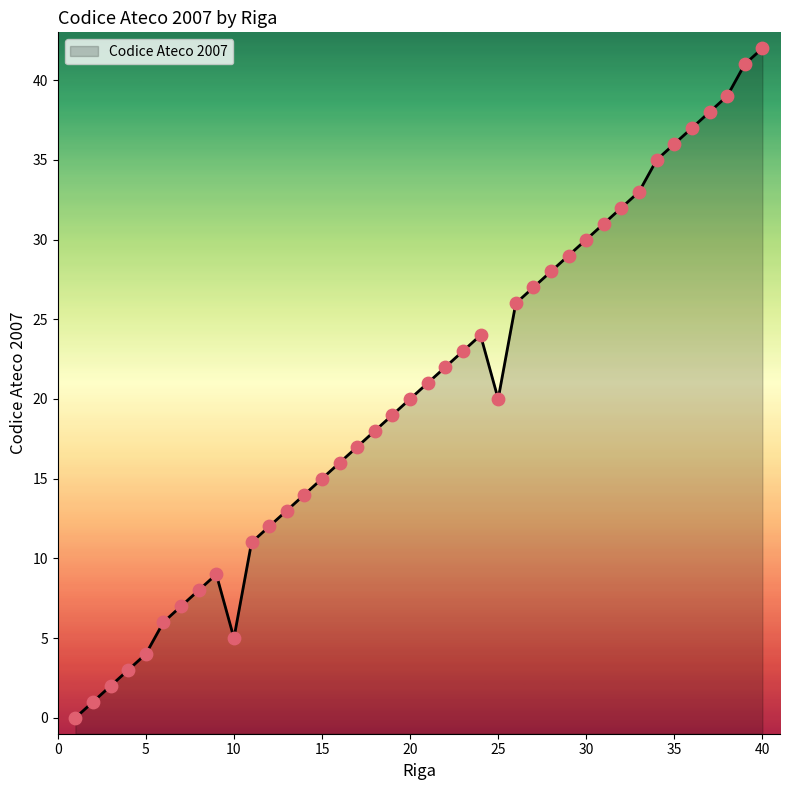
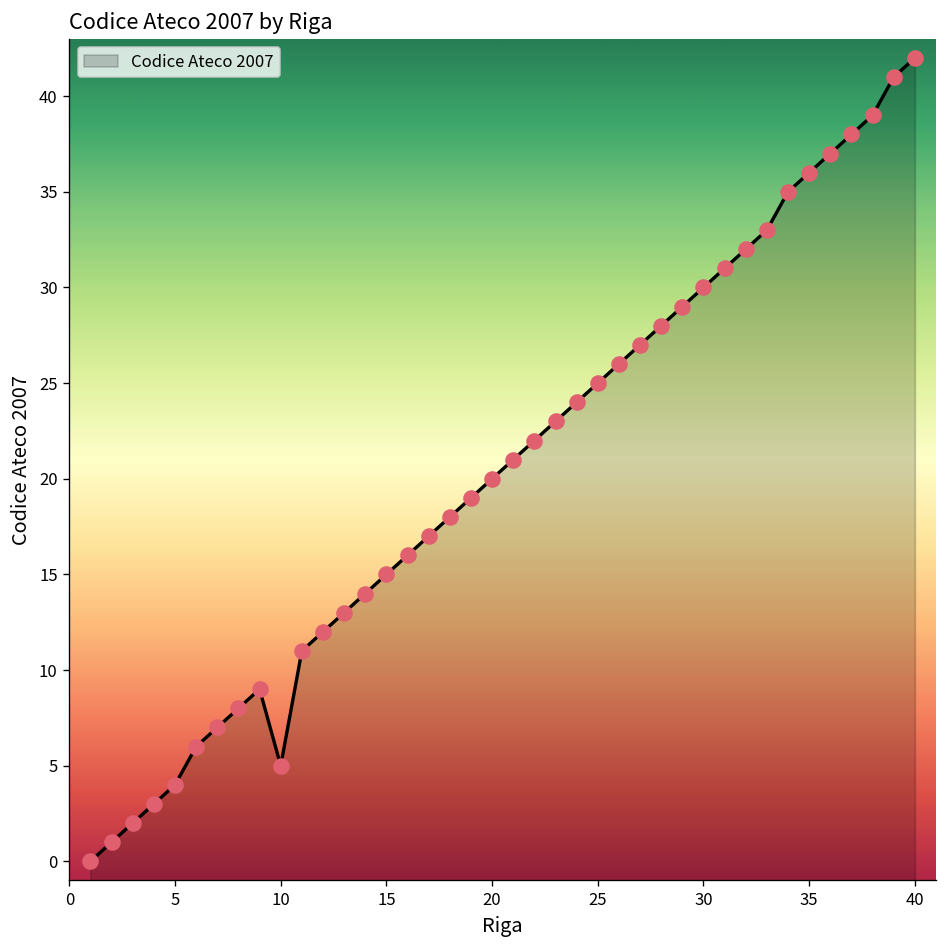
  {
    "5": 4,
    "10": 5,
    "15": 15,
    "20": 20,
-   "25": 20,
+   "25": 25,
    "30": 30,
    "35": 36,
    "40": 42
  }
